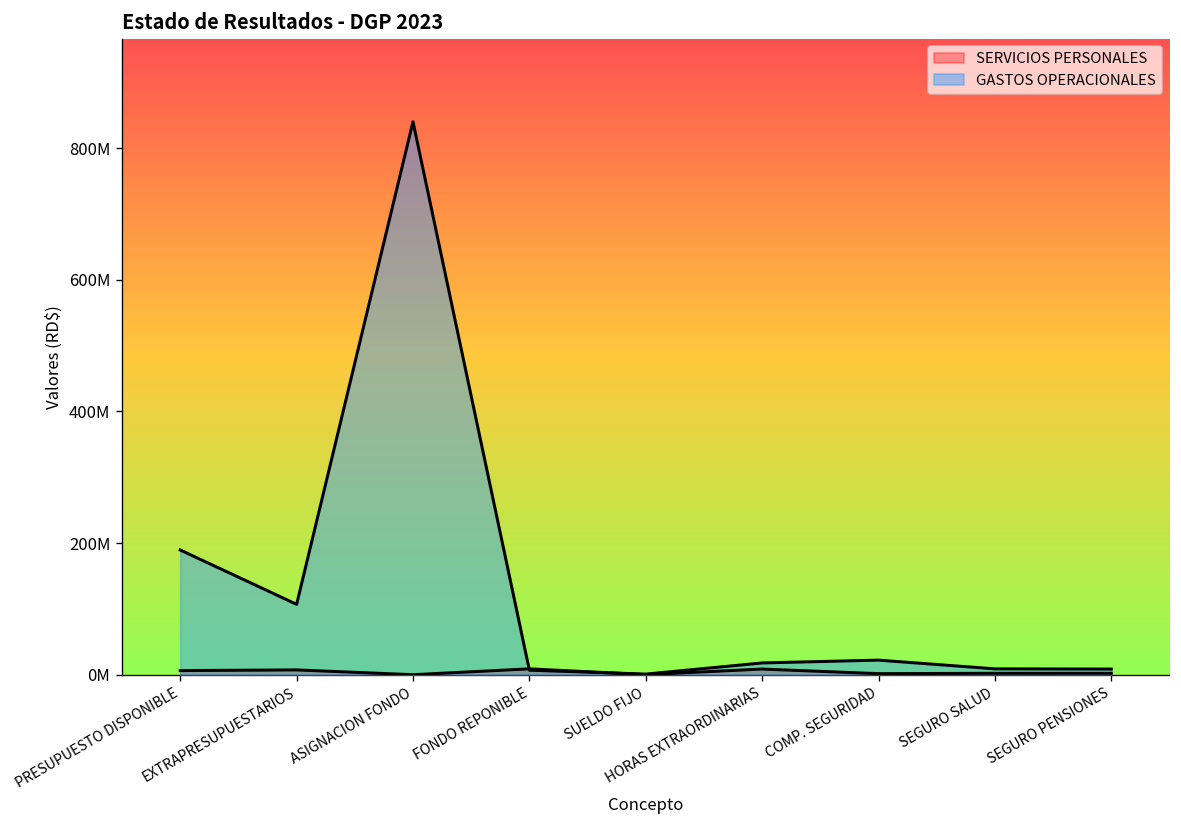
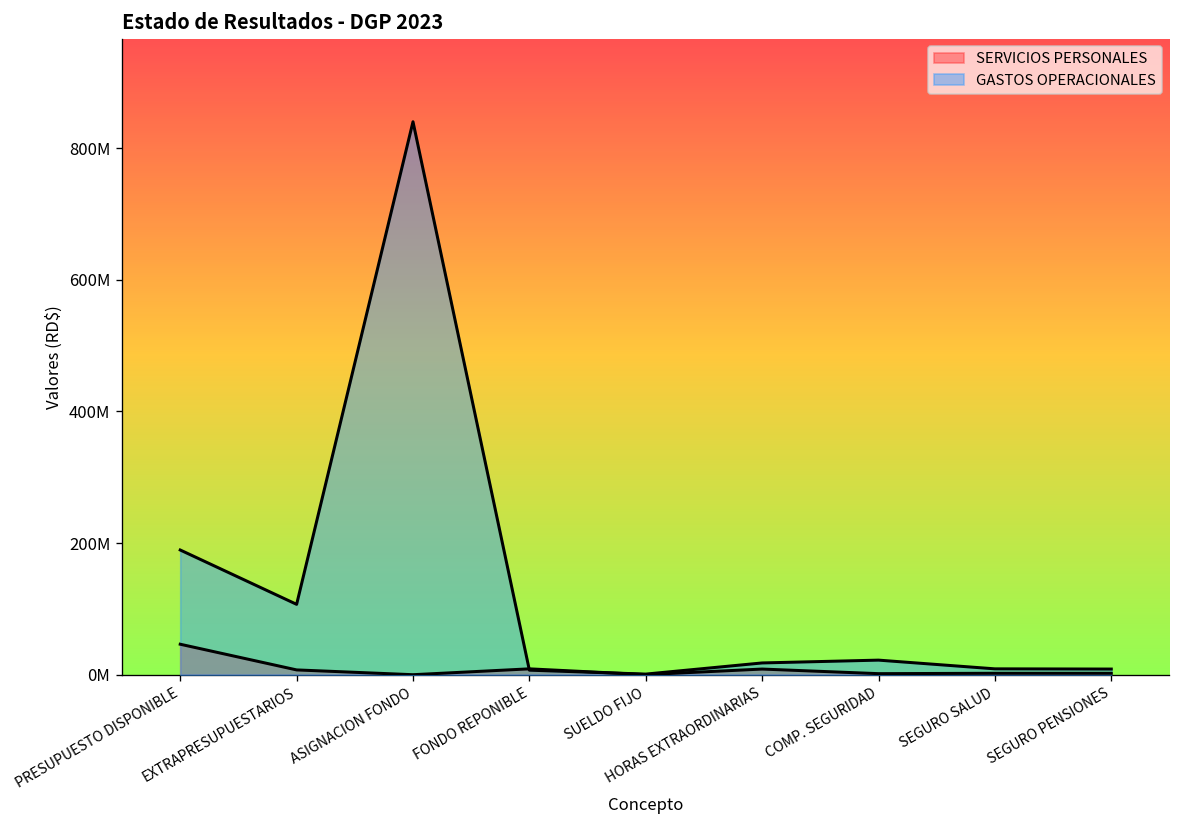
  {
    "SERVICIOS PERSONALES": {
-     "PRESUPUESTO DISPONIBLE": 10000000,
+     "PRESUPUESTO DISPONIBLE": 50000000,
      "EXTRAPRESUPUESTARIOS": 10000000,
      "ASIGNACION FONDO": 0,
      "HORAS EXTRAORDINARIAS": 10000000,
      "COMP. SEGURIDAD": 0,
      "SEGURO SALUD": 0,
      "SEGURO PENSIONES": 0
    },
    "GASTOS OPERACIONALES": {
      "PRESUPUESTO DISPONIBLE": 190000000,
      "EXTRAPRESUPUESTARIOS": 110000000,
      "ASIGNACION FONDO": 840000000,
      "HORAS EXTRAORDINARIAS": 20000000,
      "COMP. SEGURIDAD": 20000000,
      "SEGURO SALUD": 10000000,
      "SEGURO PENSIONES": 10000000
    }
  }
